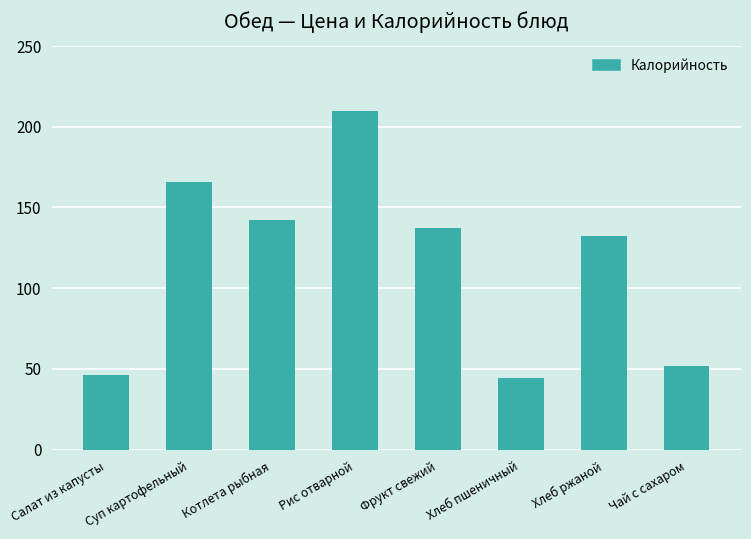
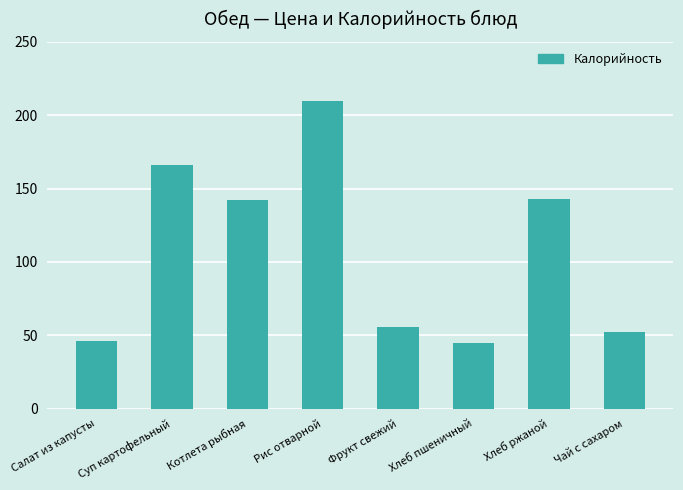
  {
    "Салат из капусты": 46,
    "Суп картофельный": 166,
    "Котлета рыбная": 142,
    "Рис отварной": 210,
-   "Фрукт свежий": 137,
+   "Фрукт свежий": 56,
    "Хлеб пшеничный": 45,
-   "Хлеб ржаной": 132,
+   "Хлеб ржаной": 143,
    "Чай с сахаром": 52
  }
